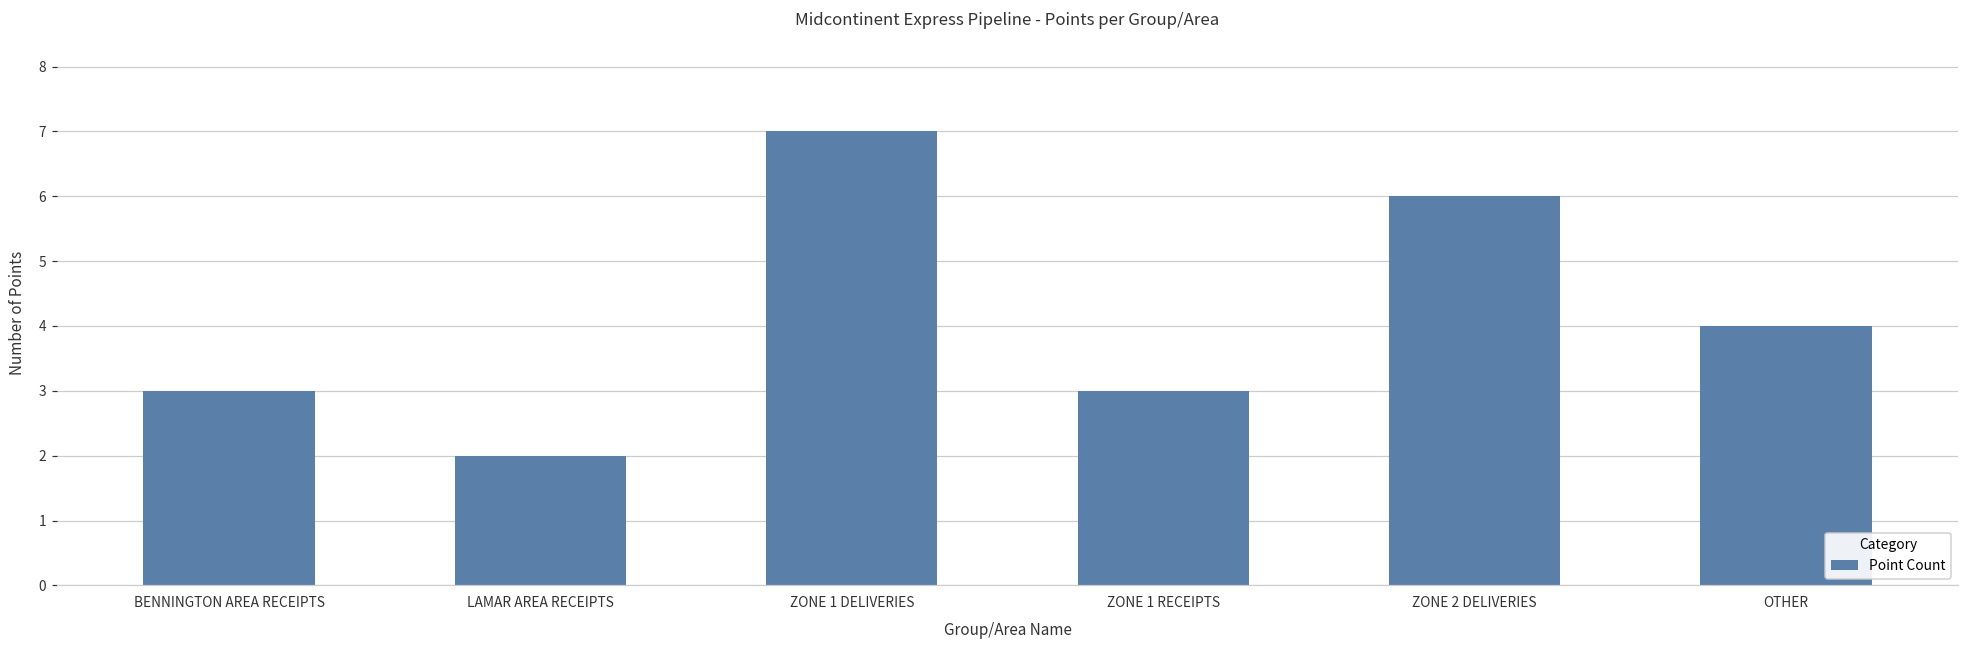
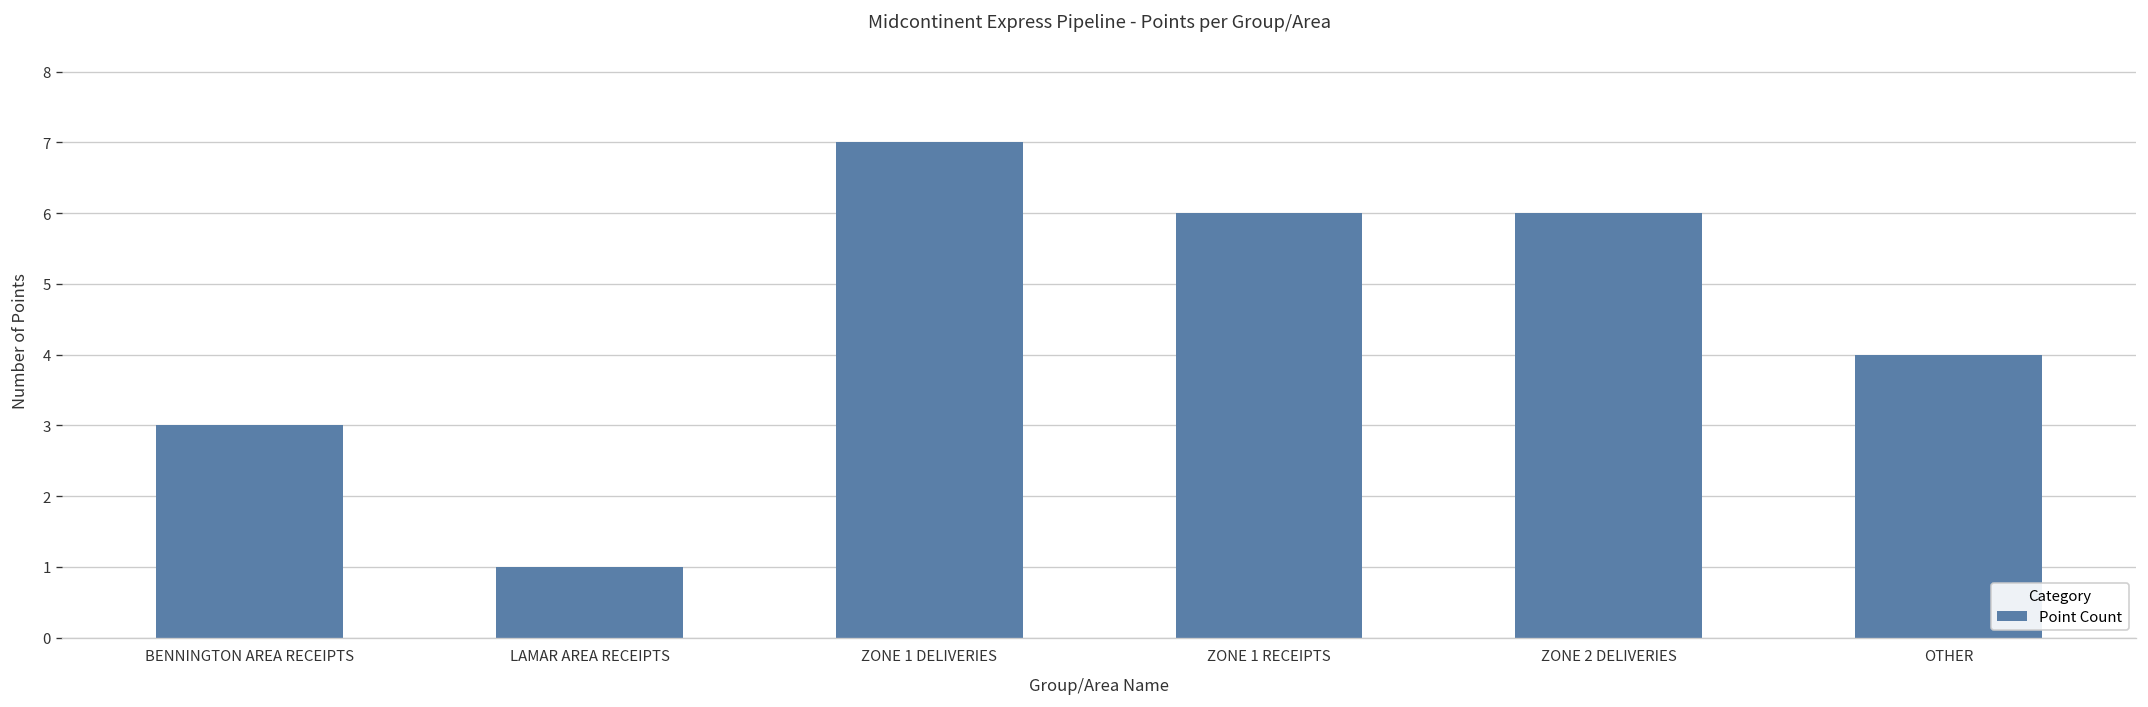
  {
    "BENNINGTON AREA RECEIPTS": 3,
-   "LAMAR AREA RECEIPTS": 2,
+   "LAMAR AREA RECEIPTS": 1,
    "ZONE 1 DELIVERIES": 7,
-   "ZONE 1 RECEIPTS": 3,
+   "ZONE 1 RECEIPTS": 6,
    "ZONE 2 DELIVERIES": 6,
    "OTHER": 4
  }
